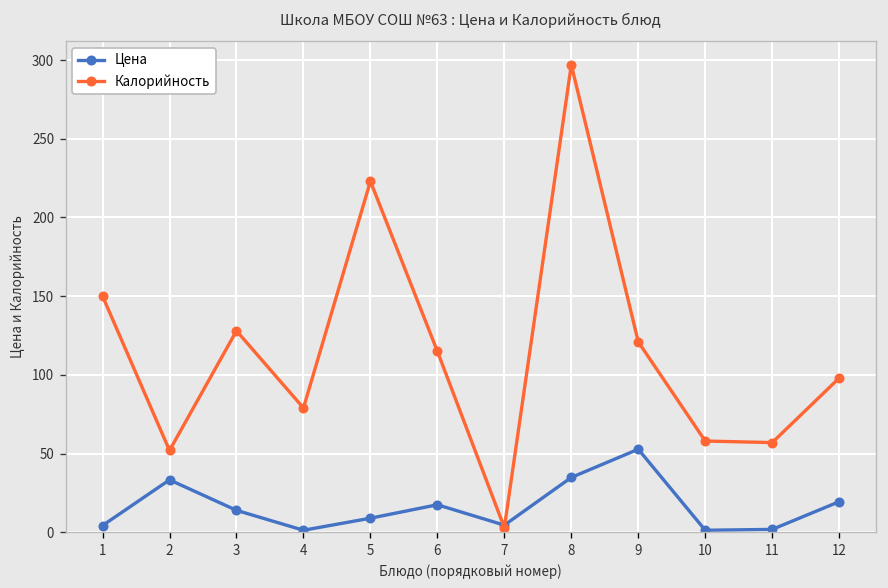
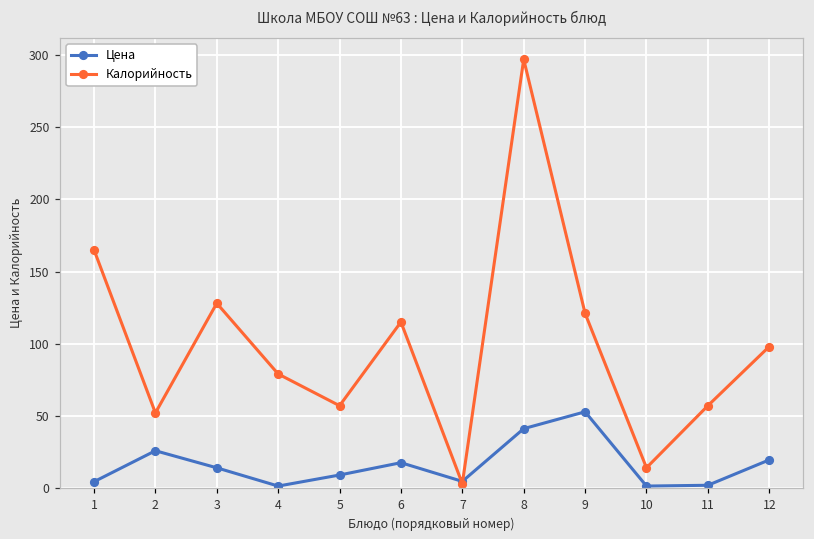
  {
    "Цена": {
      "1": 4,
-     "2": 33,
+     "2": 26,
      "3": 14,
      "4": 1,
      "5": 9,
      "6": 18,
-     "8": 35,
+     "8": 41,
      "9": 53,
      "10": 1,
      "11": 2,
      "12": 19
    },
    "Калорийность": {
-     "1": 150,
+     "1": 165,
      "2": 52,
      "3": 128,
      "4": 79,
-     "5": 223,
+     "5": 57,
      "6": 115,
      "8": 297,
      "9": 121,
-     "10": 58,
+     "10": 14,
      "11": 57,
      "12": 98
    }
  }
